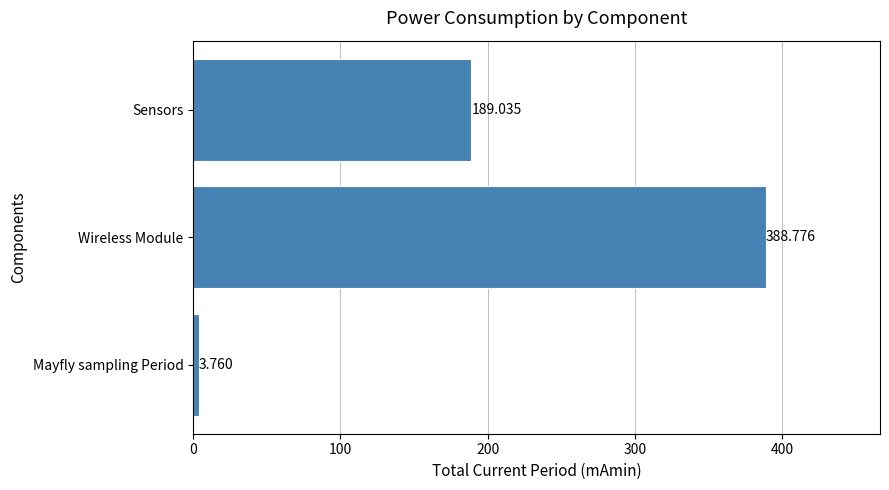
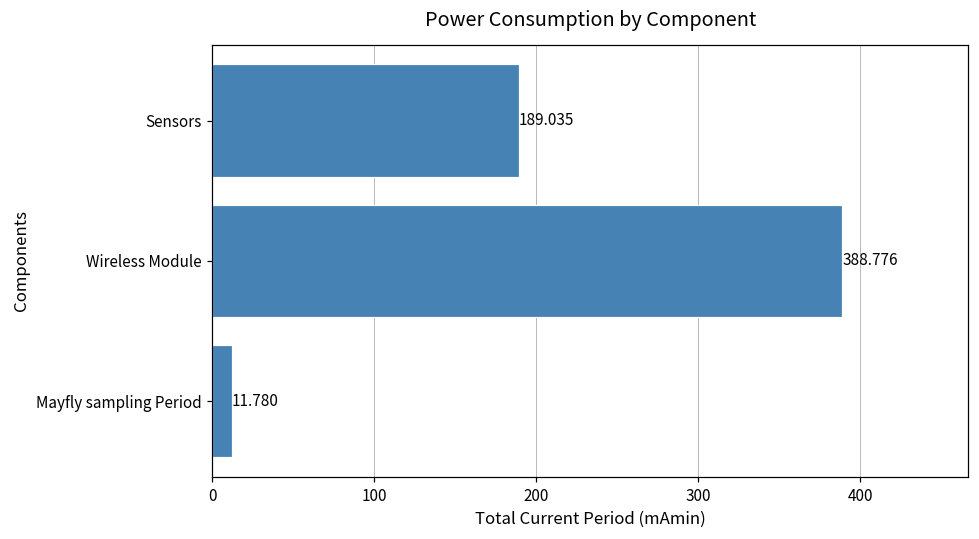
  {
    "Sensors": 189.035,
    "Wireless Module": 388.776,
-   "Mayfly sampling Period": 3.760
+   "Mayfly sampling Period": 11.780
  }
